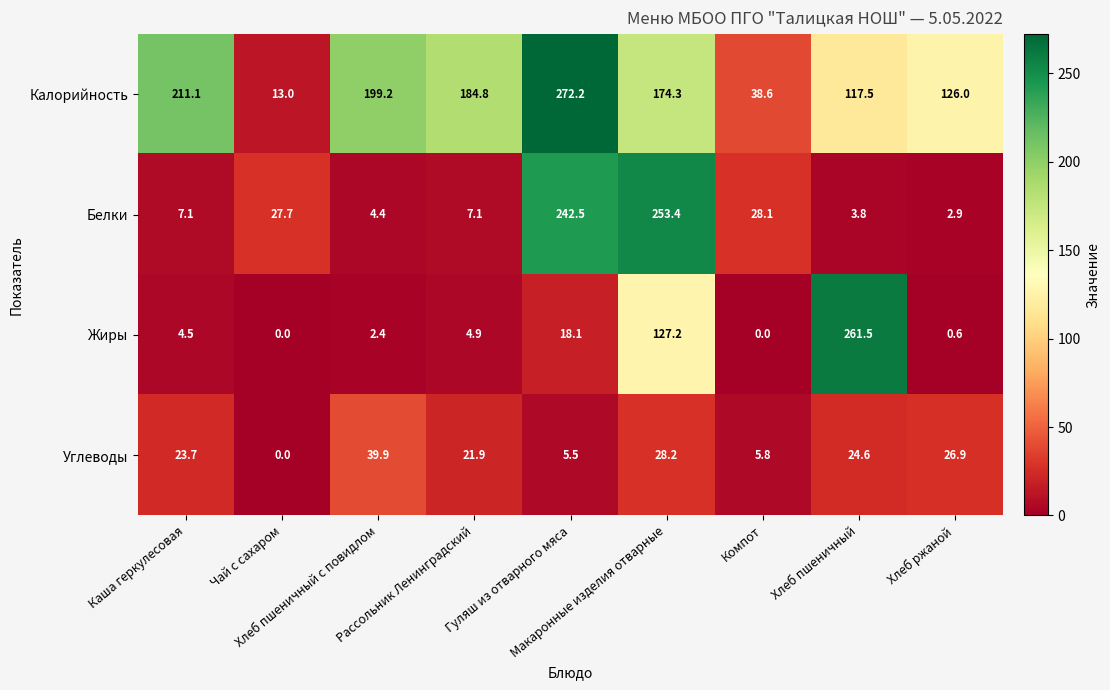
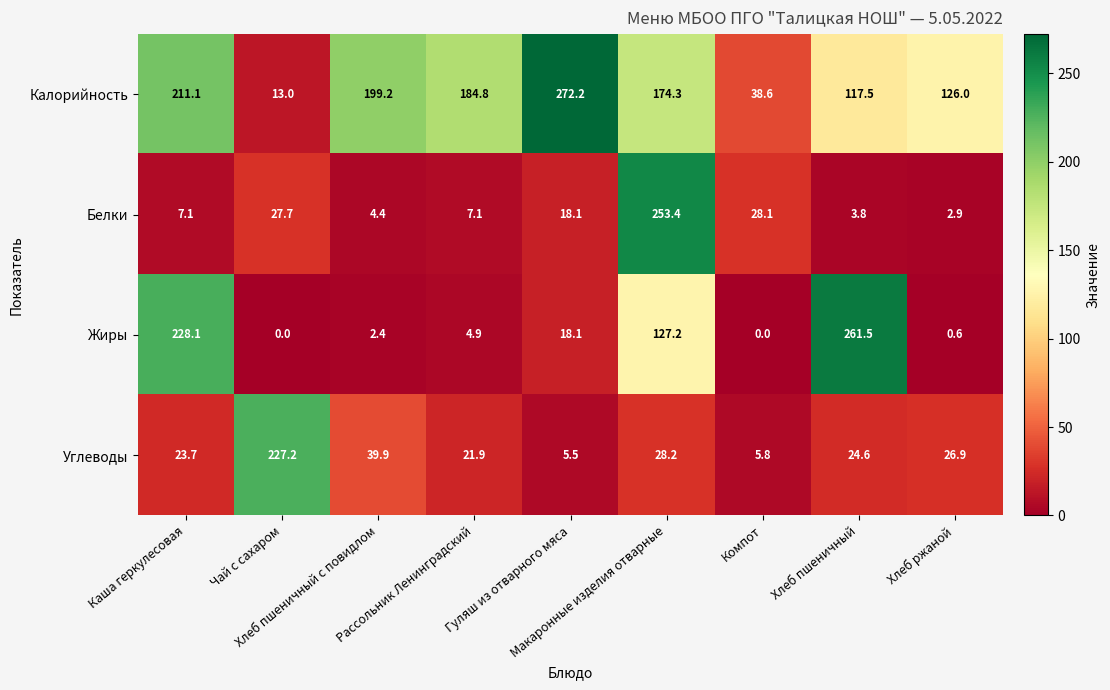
  {
    "Калорийность": {
      "Каша геркулесовая": 211.1,
      "Чай с сахаром": 13.0,
      "Хлеб пшеничный с повидлом": 199.2,
      "Рассольник Ленинградский": 184.8,
      "Гуляш из отварного мяса": 272.2,
      "Макаронные изделия отварные": 174.3,
      "Компот": 38.6,
      "Хлеб пшеничный": 117.5,
      "Хлеб ржаной": 126.0
    },
    "Белки": {
      "Каша геркулесовая": 7.1,
      "Чай с сахаром": 27.7,
      "Хлеб пшеничный с повидлом": 4.4,
      "Рассольник Ленинградский": 7.1,
-     "Гуляш из отварного мяса": 242.5,
+     "Гуляш из отварного мяса": 18.1,
      "Макаронные изделия отварные": 253.4,
      "Компот": 28.1,
      "Хлеб пшеничный": 3.8,
      "Хлеб ржаной": 2.9
    },
    "Жиры": {
-     "Каша геркулесовая": 4.5,
+     "Каша геркулесовая": 228.1,
      "Чай с сахаром": 0.0,
      "Хлеб пшеничный с повидлом": 2.4,
      "Рассольник Ленинградский": 4.9,
      "Гуляш из отварного мяса": 18.1,
      "Макаронные изделия отварные": 127.2,
      "Компот": 0.0,
      "Хлеб пшеничный": 261.5,
      "Хлеб ржаной": 0.6
    },
    "Углеводы": {
      "Каша геркулесовая": 23.7,
-     "Чай с сахаром": 0.0,
+     "Чай с сахаром": 227.2,
      "Хлеб пшеничный с повидлом": 39.9,
      "Рассольник Ленинградский": 21.9,
      "Гуляш из отварного мяса": 5.5,
      "Макаронные изделия отварные": 28.2,
      "Компот": 5.8,
      "Хлеб пшеничный": 24.6,
      "Хлеб ржаной": 26.9
    }
  }
